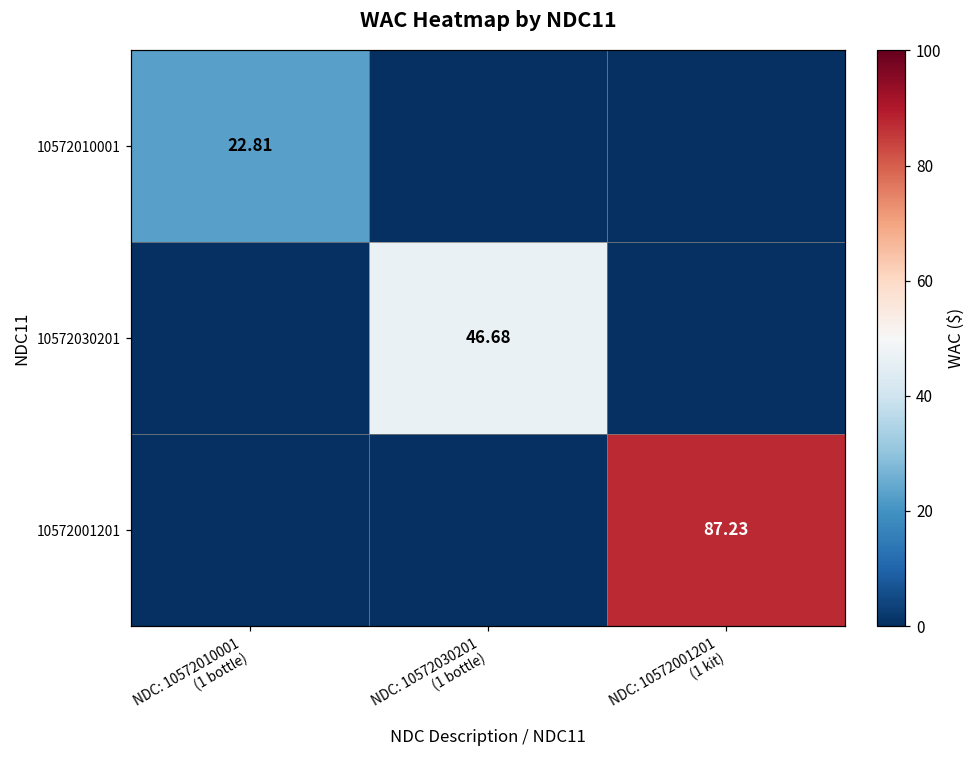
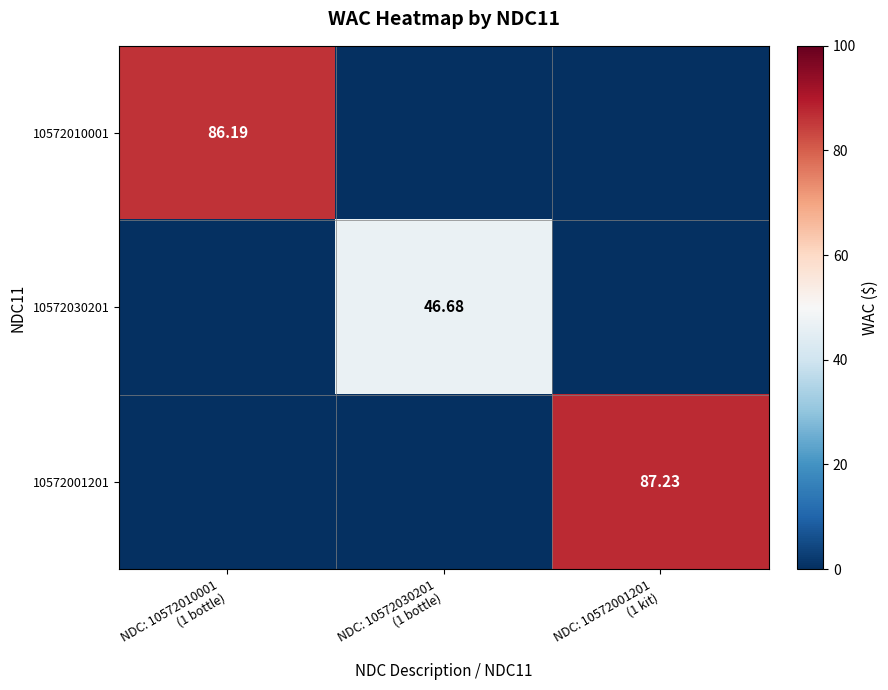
  {
    "10572010001": {
-     "NDC: 10572010001 (1 bottle)": 22.81
+     "NDC: 10572010001 (1 bottle)": 86.19
    },
    "10572030201": {
      "NDC: 10572030201 (1 bottle)": 46.68
    },
    "10572001201": {
      "NDC: 10572001201 (1 kit)": 87.23
    }
  }
